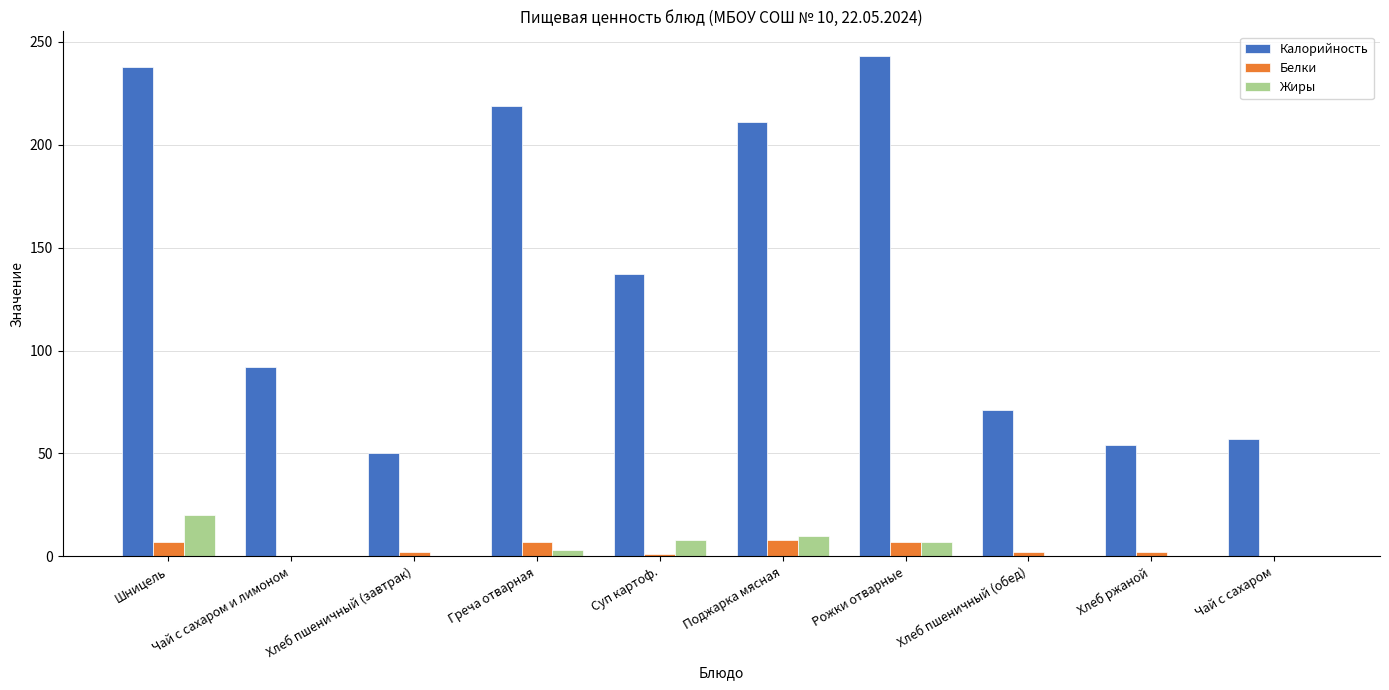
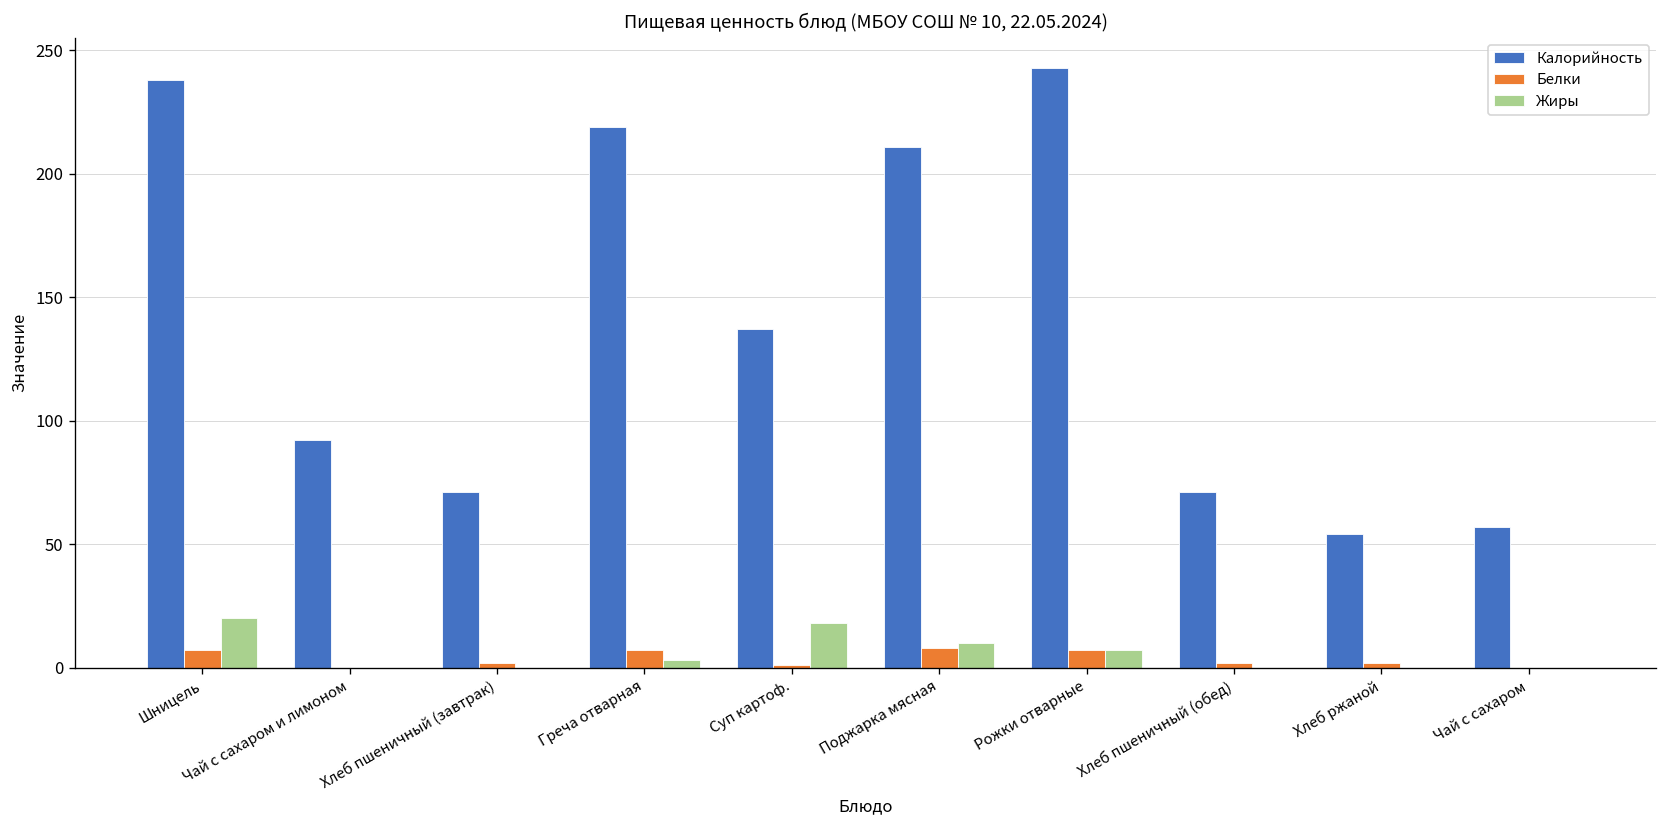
  {
    "Калорийность": {
      "Шницель": 238,
      "Чай с сахаром и лимоном": 92,
-     "Хлеб пшеничный (завтрак)": 50,
+     "Хлеб пшеничный (завтрак)": 71,
      "Греча отварная": 219,
      "Суп картоф.": 137,
      "Поджарка мясная": 211,
      "Рожки отварные": 243,
      "Хлеб пшеничный (обед)": 71,
      "Хлеб ржаной": 54,
      "Чай с сахаром": 57
    },
    "Белки": {
      "Шницель": 7,
      "Чай с сахаром и лимоном": 0,
      "Хлеб пшеничный (завтрак)": 2,
      "Греча отварная": 7,
      "Поджарка мясная": 8,
      "Рожки отварные": 7,
      "Хлеб пшеничный (обед)": 2,
      "Хлеб ржаной": 2,
      "Чай с сахаром": 0
    },
    "Жиры": {
      "Шницель": 20,
      "Чай с сахаром и лимоном": 0,
      "Хлеб пшеничный (завтрак)": 0,
      "Греча отварная": 3,
-     "Суп картоф.": 8,
+     "Суп картоф.": 18,
      "Поджарка мясная": 10,
      "Рожки отварные": 7,
      "Хлеб пшеничный (обед)": 0,
      "Хлеб ржаной": 0,
      "Чай с сахаром": 0
    }
  }
